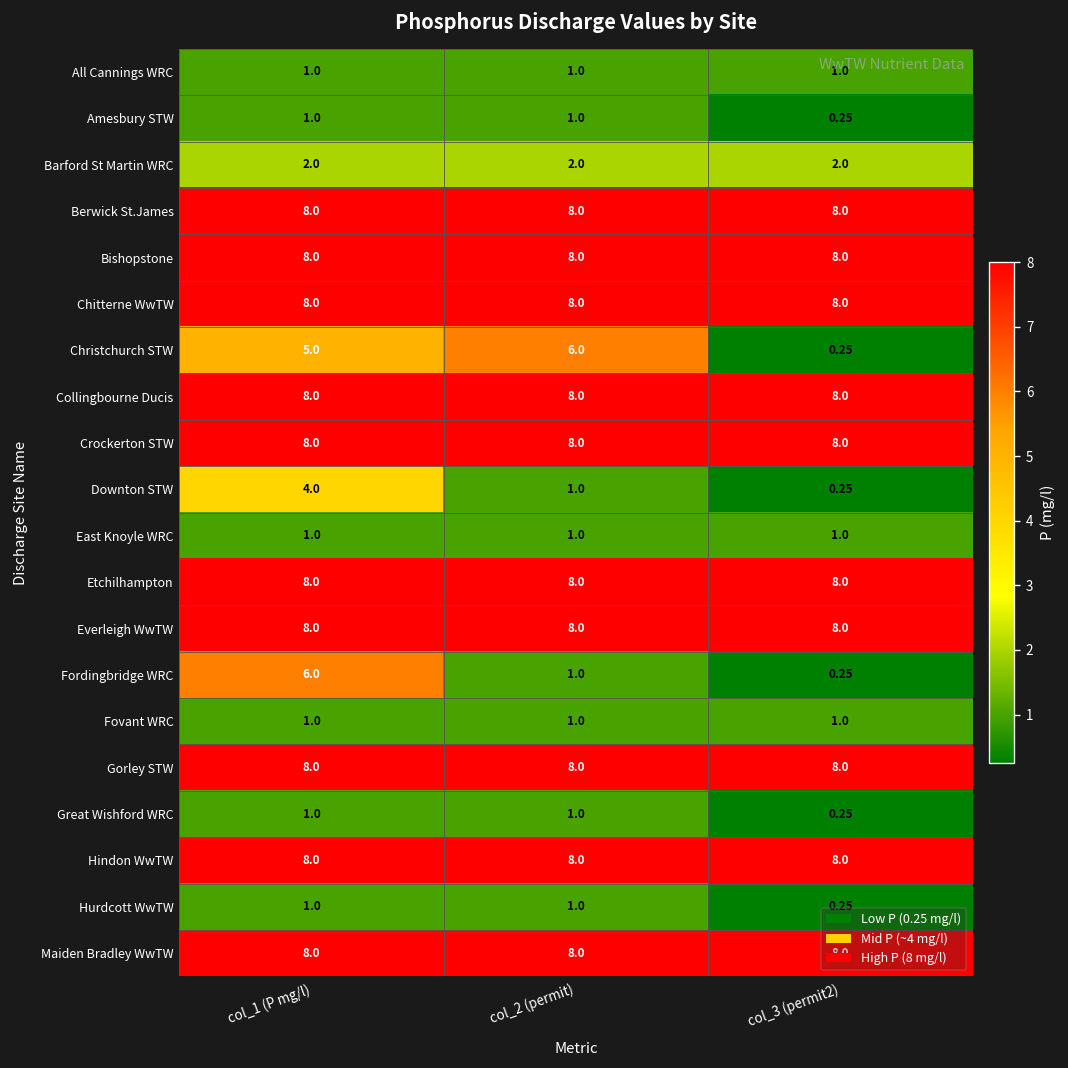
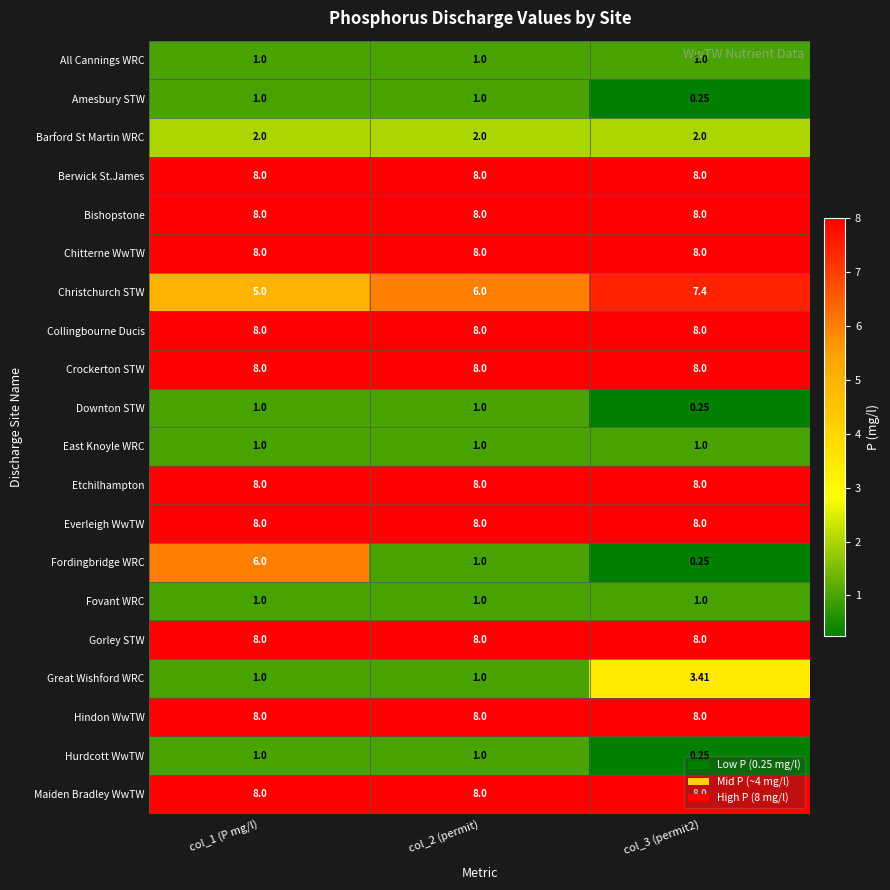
  {
    "All Cannings WRC": {
      "col_1 (P mg/l)": 1.0,
      "col_2 (permit)": 1.0
    },
    "Amesbury STW": {
      "col_1 (P mg/l)": 1.0,
      "col_2 (permit)": 1.0,
      "col_3 (permit2)": 0.25
    },
    "Barford St Martin WRC": {
      "col_1 (P mg/l)": 2.0,
      "col_2 (permit)": 2.0,
      "col_3 (permit2)": 2.0
    },
    "Berwick St.James": {
      "col_1 (P mg/l)": 8.0,
      "col_2 (permit)": 8.0,
      "col_3 (permit2)": 8.0
    },
    "Bishopstone": {
      "col_1 (P mg/l)": 8.0,
      "col_2 (permit)": 8.0,
      "col_3 (permit2)": 8.0
    },
    "Chitterne WwTW": {
      "col_1 (P mg/l)": 8.0,
      "col_2 (permit)": 8.0,
      "col_3 (permit2)": 8.0
    },
    "Christchurch STW": {
      "col_1 (P mg/l)": 5.0,
      "col_2 (permit)": 6.0,
-     "col_3 (permit2)": 0.25
+     "col_3 (permit2)": 7.4
    },
    "Collingbourne Ducis": {
      "col_1 (P mg/l)": 8.0,
      "col_2 (permit)": 8.0,
      "col_3 (permit2)": 8.0
    },
    "Crockerton STW": {
      "col_1 (P mg/l)": 8.0,
      "col_2 (permit)": 8.0,
      "col_3 (permit2)": 8.0
    },
    "Downton STW": {
-     "col_1 (P mg/l)": 4.0,
+     "col_1 (P mg/l)": 1.0,
      "col_2 (permit)": 1.0,
      "col_3 (permit2)": 0.25
    },
    "East Knoyle WRC": {
      "col_1 (P mg/l)": 1.0,
      "col_2 (permit)": 1.0,
      "col_3 (permit2)": 1.0
    },
    "Etchilhampton": {
      "col_1 (P mg/l)": 8.0,
      "col_2 (permit)": 8.0,
      "col_3 (permit2)": 8.0
    },
    "Everleigh WwTW": {
      "col_1 (P mg/l)": 8.0,
      "col_2 (permit)": 8.0,
      "col_3 (permit2)": 8.0
    },
    "Fordingbridge WRC": {
      "col_1 (P mg/l)": 6.0,
      "col_2 (permit)": 1.0,
      "col_3 (permit2)": 0.25
    },
    "Fovant WRC": {
      "col_1 (P mg/l)": 1.0,
      "col_2 (permit)": 1.0,
      "col_3 (permit2)": 1.0
    },
    "Gorley STW": {
      "col_1 (P mg/l)": 8.0,
      "col_2 (permit)": 8.0,
      "col_3 (permit2)": 8.0
    },
    "Great Wishford WRC": {
      "col_1 (P mg/l)": 1.0,
      "col_2 (permit)": 1.0,
-     "col_3 (permit2)": 0.25
+     "col_3 (permit2)": 3.41
    },
    "Hindon WwTW": {
      "col_1 (P mg/l)": 8.0,
      "col_2 (permit)": 8.0,
      "col_3 (permit2)": 8.0
    },
    "Hurdcott WwTW": {
      "col_1 (P mg/l)": 1.0,
      "col_2 (permit)": 1.0
    },
    "Maiden Bradley WwTW": {
      "col_1 (P mg/l)": 8.0,
      "col_2 (permit)": 8.0
    }
  }
